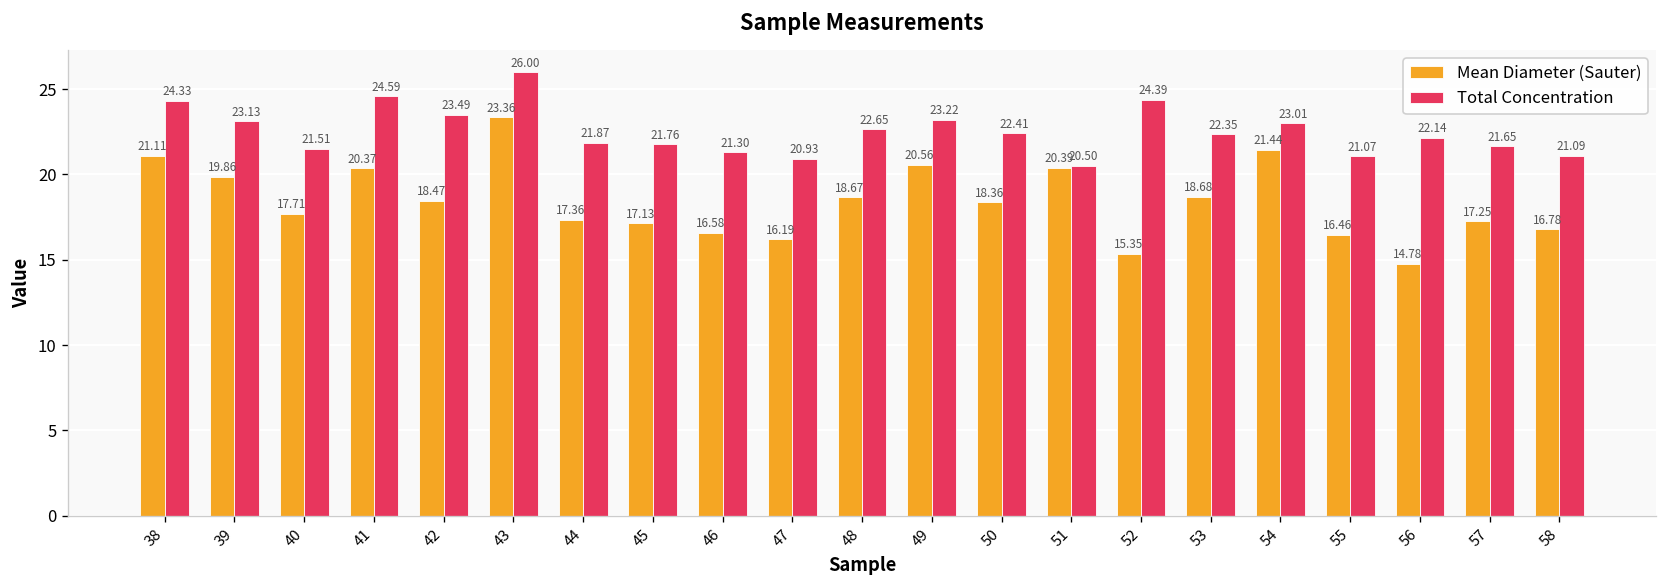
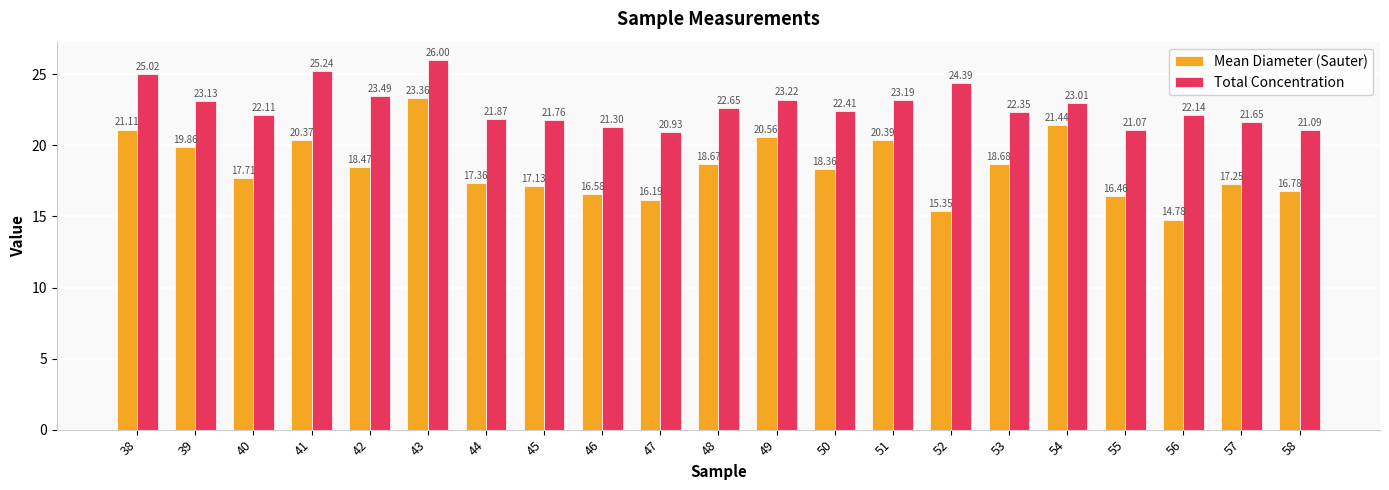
  {
    "Mean Diameter (Sauter)": {
      "38": 21.11,
      "39": 19.86,
      "40": 17.71,
      "41": 20.37,
      "42": 18.47,
      "43": 23.36,
      "44": 17.36,
      "45": 17.13,
      "46": 16.58,
      "47": 16.19,
      "48": 18.67,
      "49": 20.56,
      "50": 18.36,
      "51": 20.39,
      "52": 15.35,
      "53": 18.68,
      "54": 21.44,
      "55": 16.46,
      "56": 14.78,
      "57": 17.25,
      "58": 16.78
    },
    "Total Concentration": {
-     "38": 24.33,
+     "38": 25.02,
      "39": 23.13,
-     "40": 21.51,
-     "41": 24.59,
+     "40": 22.11,
+     "41": 25.24,
      "42": 23.49,
      "43": 26.00,
      "44": 21.87,
      "45": 21.76,
      "46": 21.30,
      "47": 20.93,
      "48": 22.65,
      "49": 23.22,
      "50": 22.41,
-     "51": 20.50,
+     "51": 23.19,
      "52": 24.39,
      "53": 22.35,
      "54": 23.01,
      "55": 21.07,
      "56": 22.14,
      "57": 21.65,
      "58": 21.09
    }
  }
